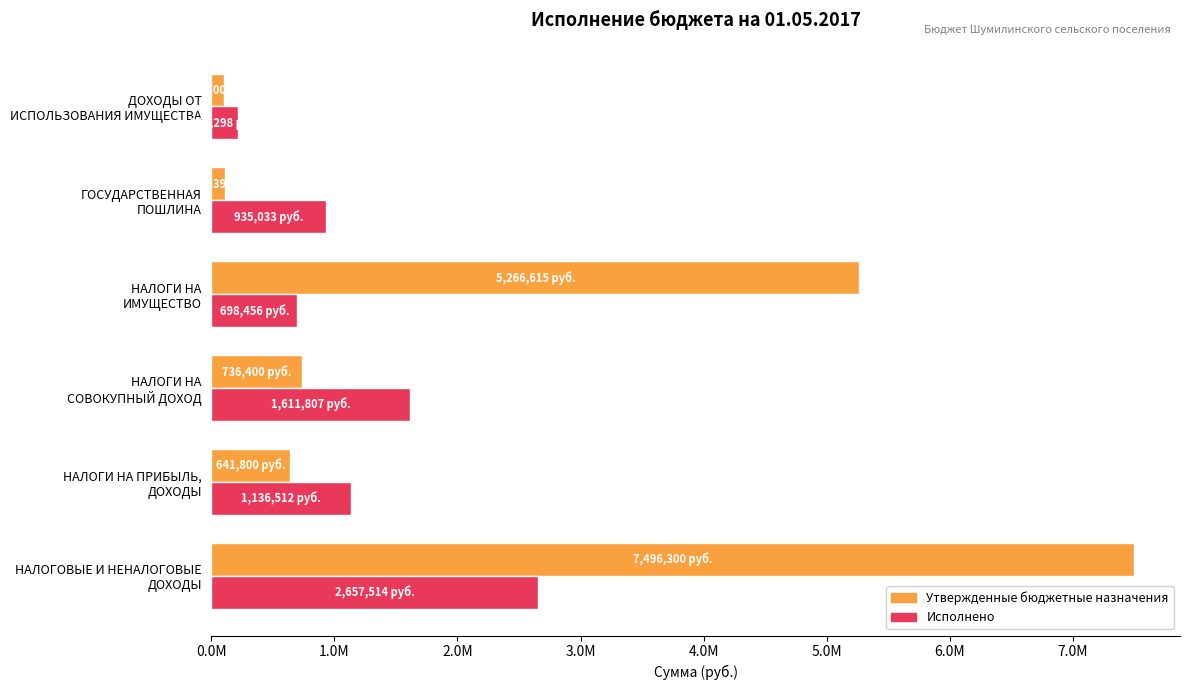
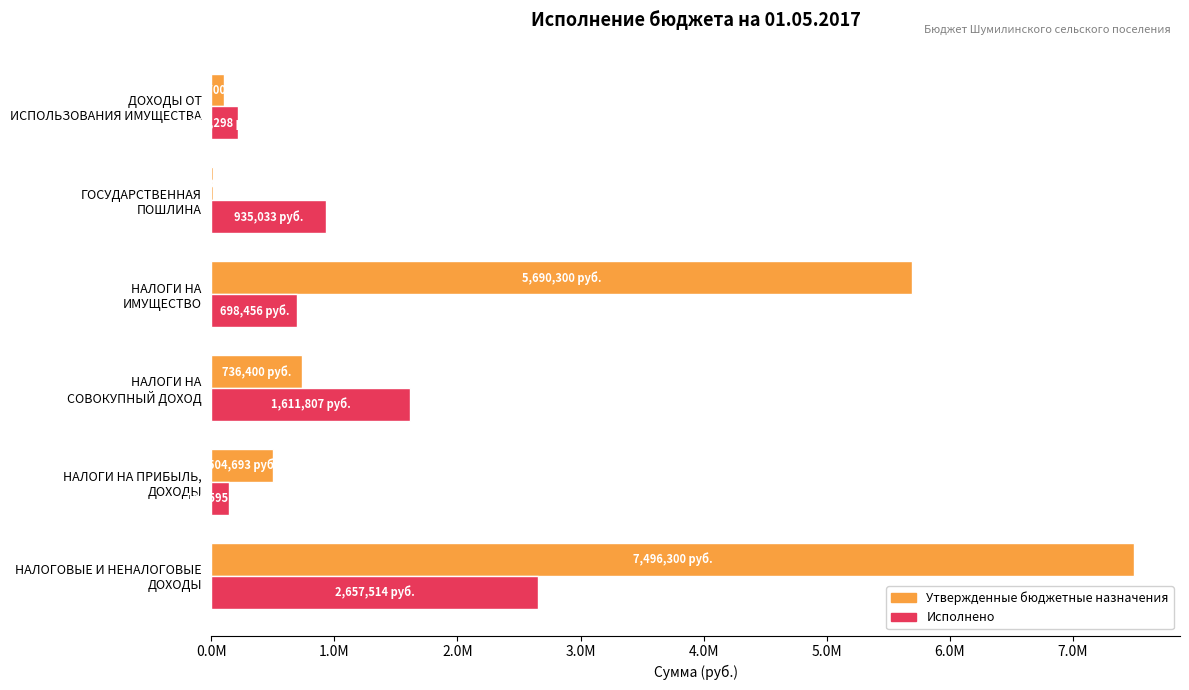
  {
    "Утвержденные бюджетные назначения": {
-     "ГОСУДАРСТВЕННАЯ ПОШЛИНА": "110000",
-     "НАЛОГИ НА ИМУЩЕСТВО": "5,266,615",
+     "ГОСУДАРСТВЕННАЯ ПОШЛИНА": "10000",
+     "НАЛОГИ НА ИМУЩЕСТВО": "5,690,300",
      "НАЛОГИ НА СОВОКУПНЫЙ ДОХОД": "736,400",
-     "НАЛОГИ НА ПРИБЫЛЬ, ДОХОДЫ": "641,800",
+     "НАЛОГИ НА ПРИБЫЛЬ, ДОХОДЫ": "504,693",
      "НАЛОГОВЫЕ И НЕНАЛОГОВЫЕ ДОХОДЫ": "7,496,300"
    },
    "Исполнено": {
      "ДОХОДЫ ОТ ИСПОЛЬЗОВАНИЯ ИМУЩЕСТВА": "220000",
-     "НАЛОГИ НА ПРИБЫЛЬ, ДОХОДЫ": "1140000"
+     "НАЛОГИ НА ПРИБЫЛЬ, ДОХОДЫ": "140000"
    }
  }
